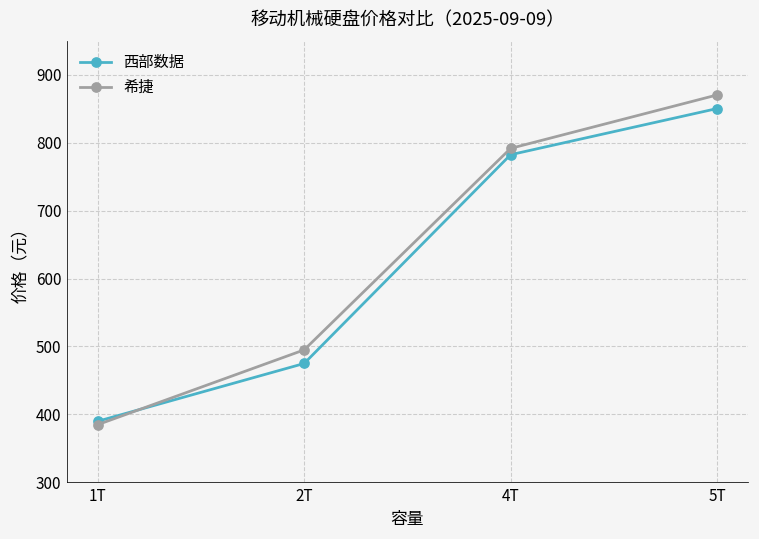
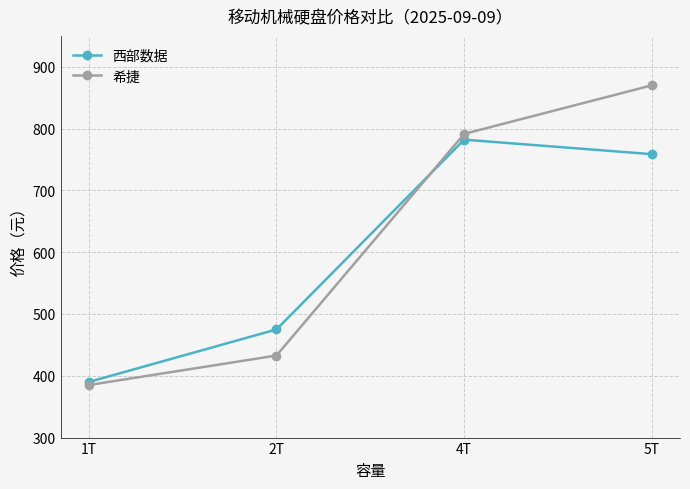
  {
    "西部数据": {
      "1T": 390,
      "2T": 480,
      "4T": 780,
-     "5T": 850
+     "5T": 760
    },
    "希捷": {
      "1T": 390,
-     "2T": 500,
+     "2T": 430,
      "4T": 790,
      "5T": 870
    }
  }
